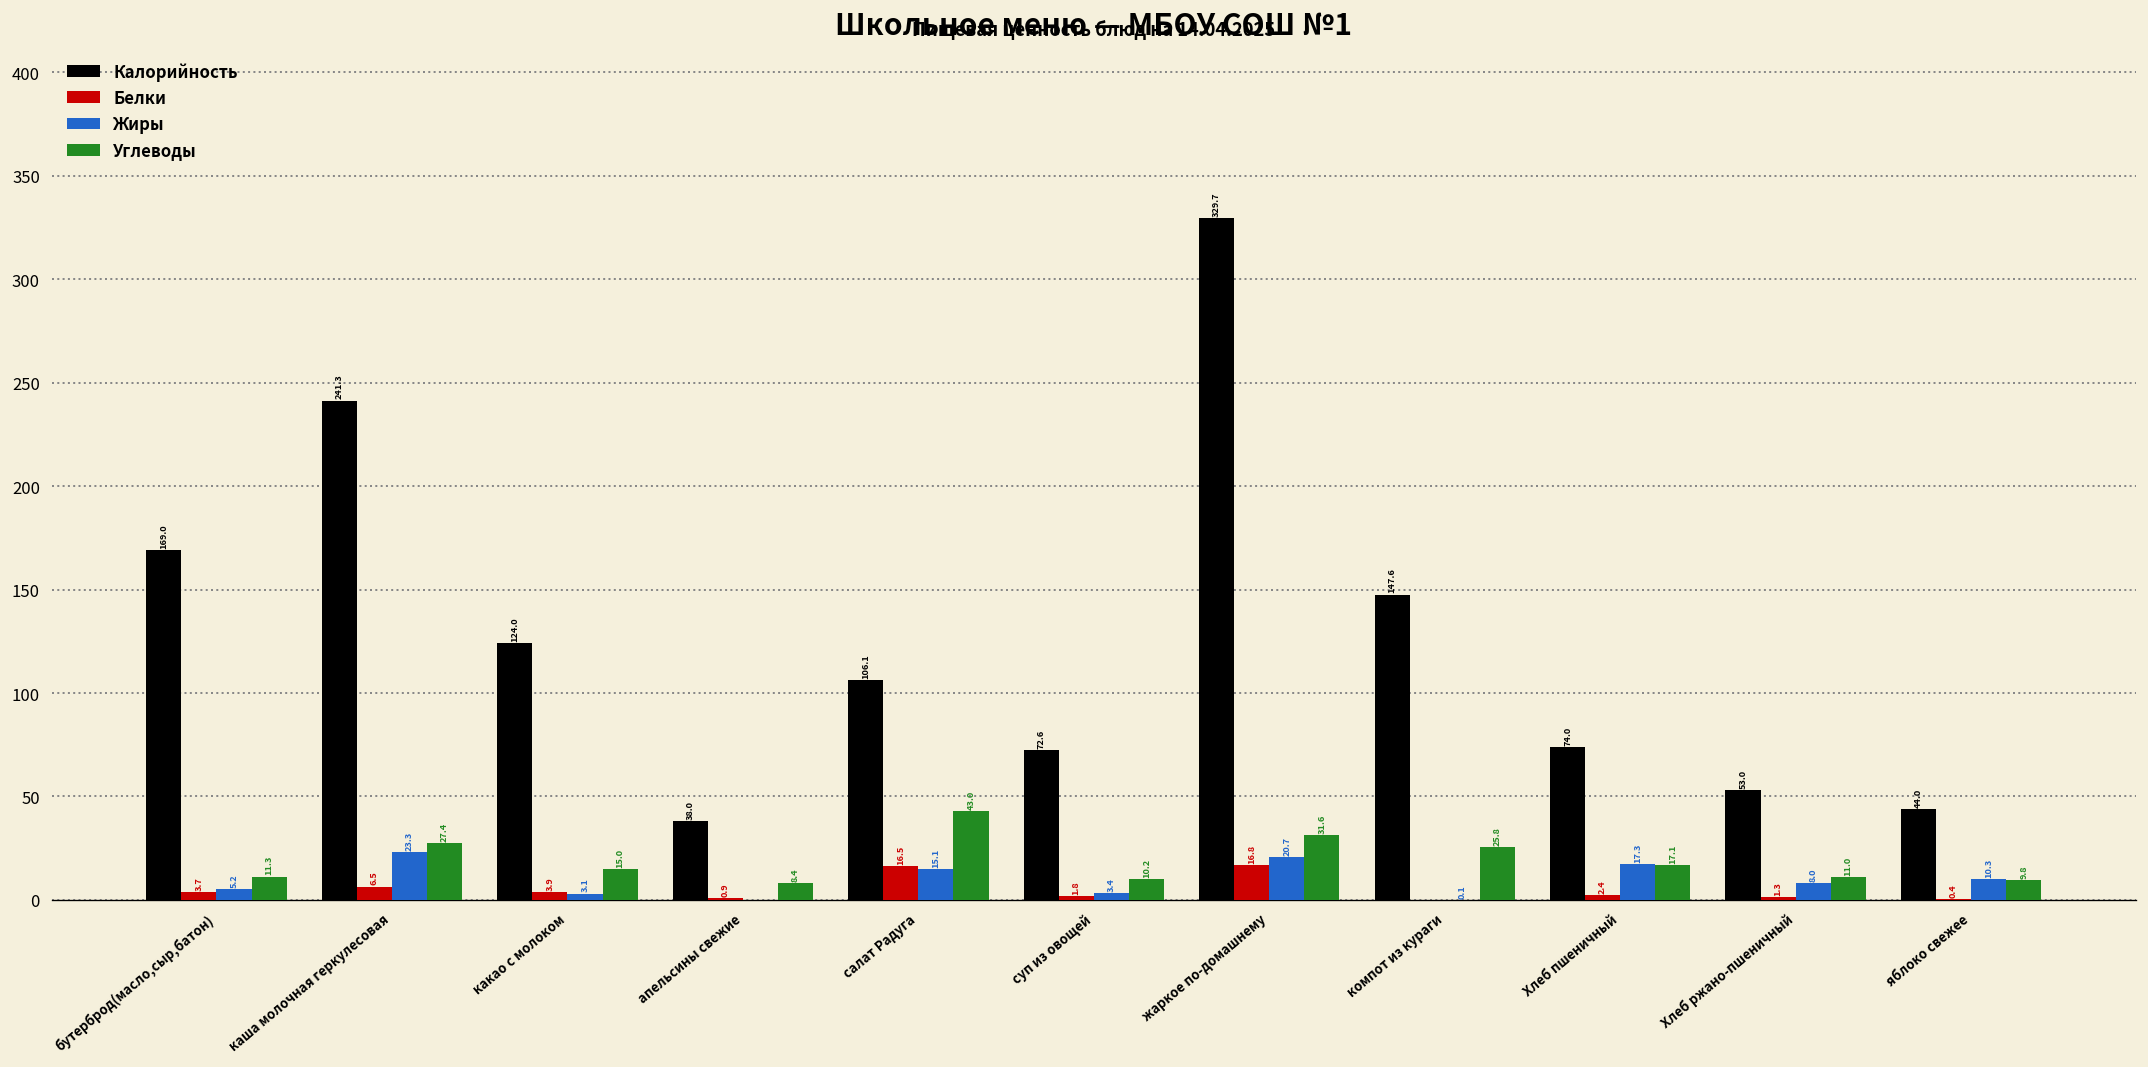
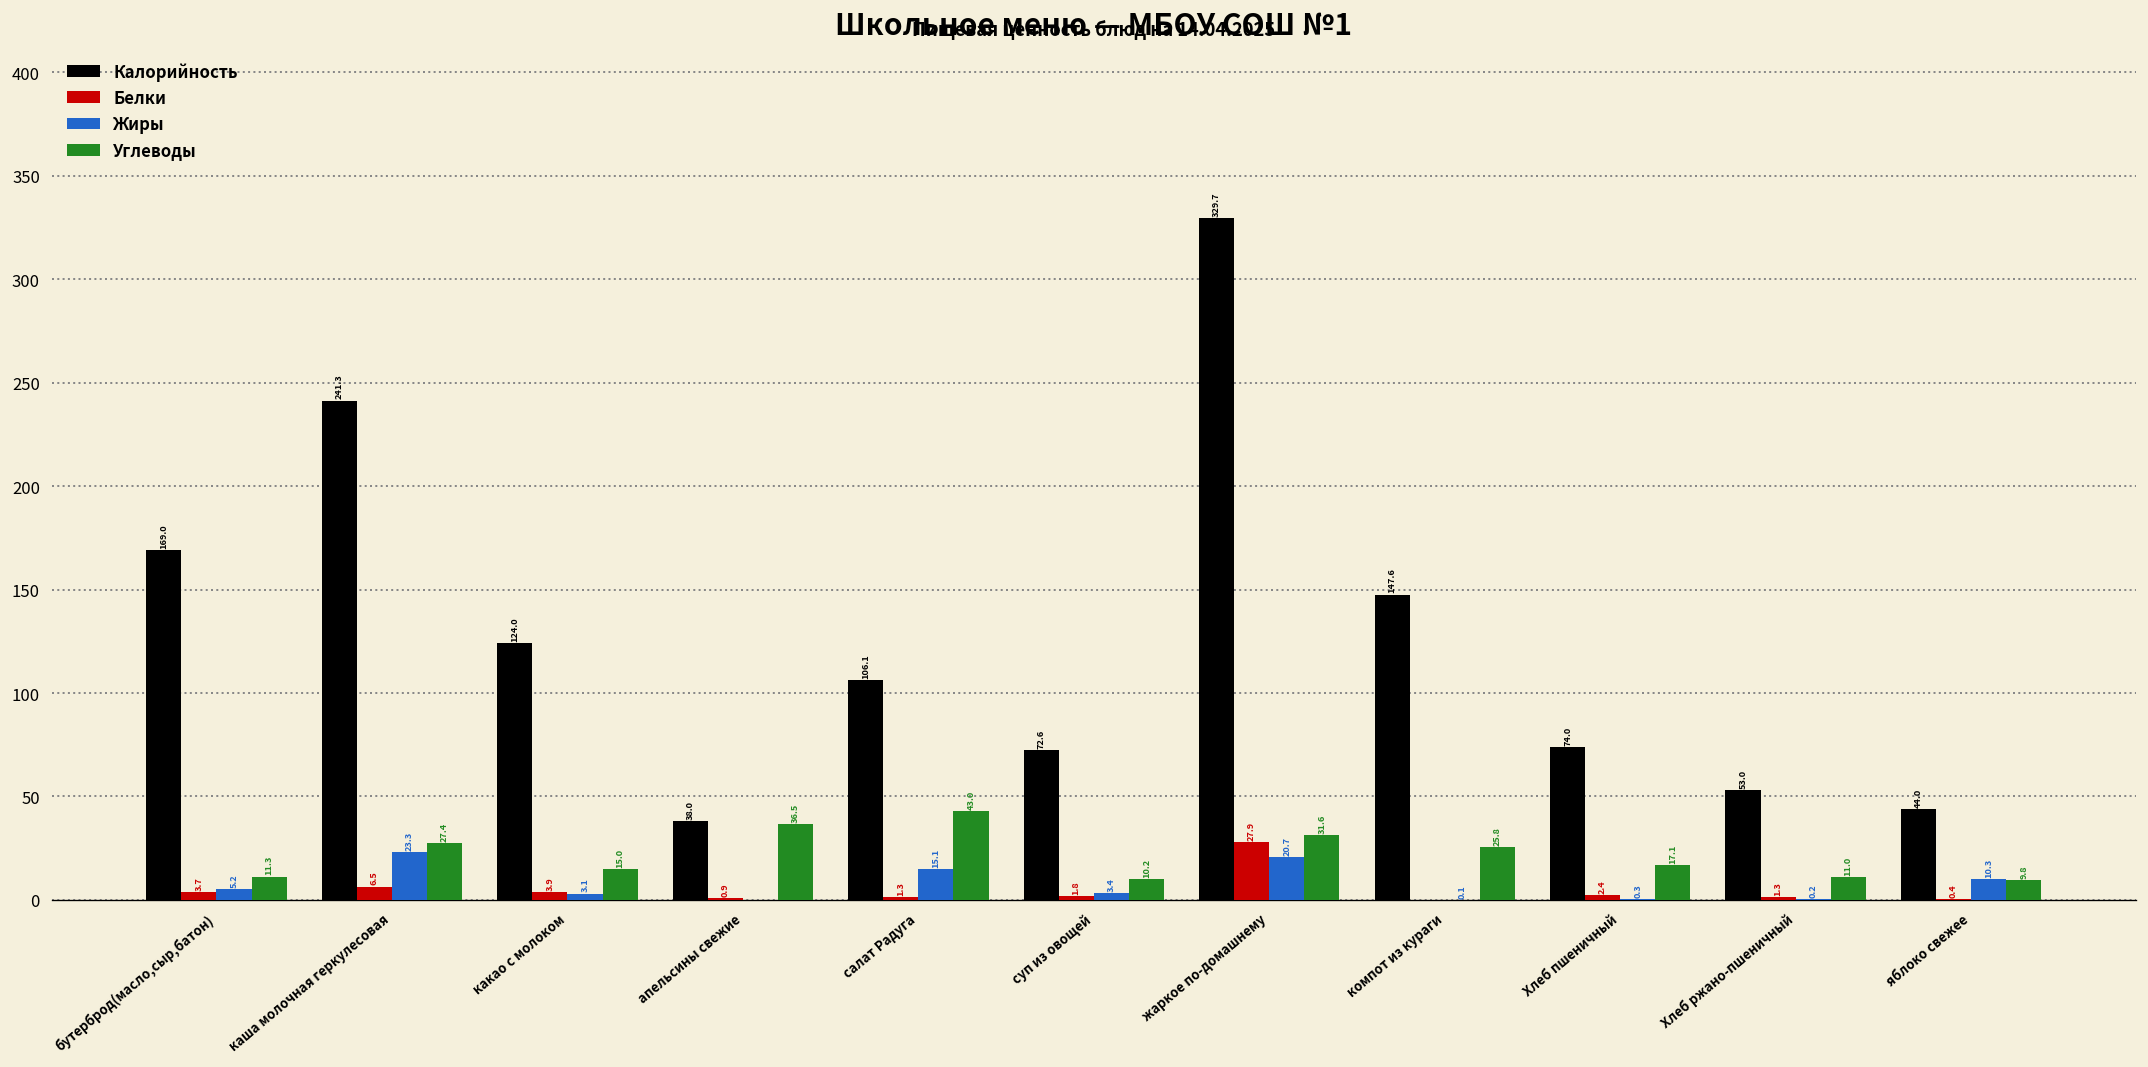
  {
    "Калорийность": {
      "бутерброд(масло,сыр,батон)": 169.0,
      "каша молочная геркулесовая": 241.3,
      "какао с молоком": 124.0,
      "апельсины свежие": 38.0,
      "салат Радуга": 106.1,
      "суп из овощей": 72.6,
      "жаркое по-домашнему": 329.7,
      "компот из кураги": 147.6,
      "Хлеб пшеничный": 74.0,
      "Хлеб ржано-пшеничный": 53.0,
      "яблоко свежее": 44.0
    },
    "Белки": {
      "бутерброд(масло,сыр,батон)": 3.7,
      "каша молочная геркулесовая": 6.5,
      "какао с молоком": 3.9,
      "апельсины свежие": 0.9,
-     "салат Радуга": 16.5,
+     "салат Радуга": 1.3,
      "суп из овощей": 1.8,
-     "жаркое по-домашнему": 16.8,
+     "жаркое по-домашнему": 27.9,
      "Хлеб пшеничный": 2.4,
      "Хлеб ржано-пшеничный": 1.3,
      "яблоко свежее": 0.4
    },
    "Жиры": {
      "бутерброд(масло,сыр,батон)": 5.2,
      "каша молочная геркулесовая": 23.3,
      "какао с молоком": 3.1,
      "салат Радуга": 15.1,
      "суп из овощей": 3.4,
      "жаркое по-домашнему": 20.7,
      "компот из кураги": 0.1,
-     "Хлеб пшеничный": 17.3,
-     "Хлеб ржано-пшеничный": 8.0,
+     "Хлеб пшеничный": 0.3,
+     "Хлеб ржано-пшеничный": 0.2,
      "яблоко свежее": 10.3
    },
    "Углеводы": {
      "бутерброд(масло,сыр,батон)": 11.3,
      "каша молочная геркулесовая": 27.4,
      "какао с молоком": 15.0,
-     "апельсины свежие": 8.4,
+     "апельсины свежие": 36.5,
      "салат Радуга": 43.0,
      "суп из овощей": 10.2,
      "жаркое по-домашнему": 31.6,
      "компот из кураги": 25.8,
      "Хлеб пшеничный": 17.1,
      "Хлеб ржано-пшеничный": 11.0,
      "яблоко свежее": 9.8
    }
  }
